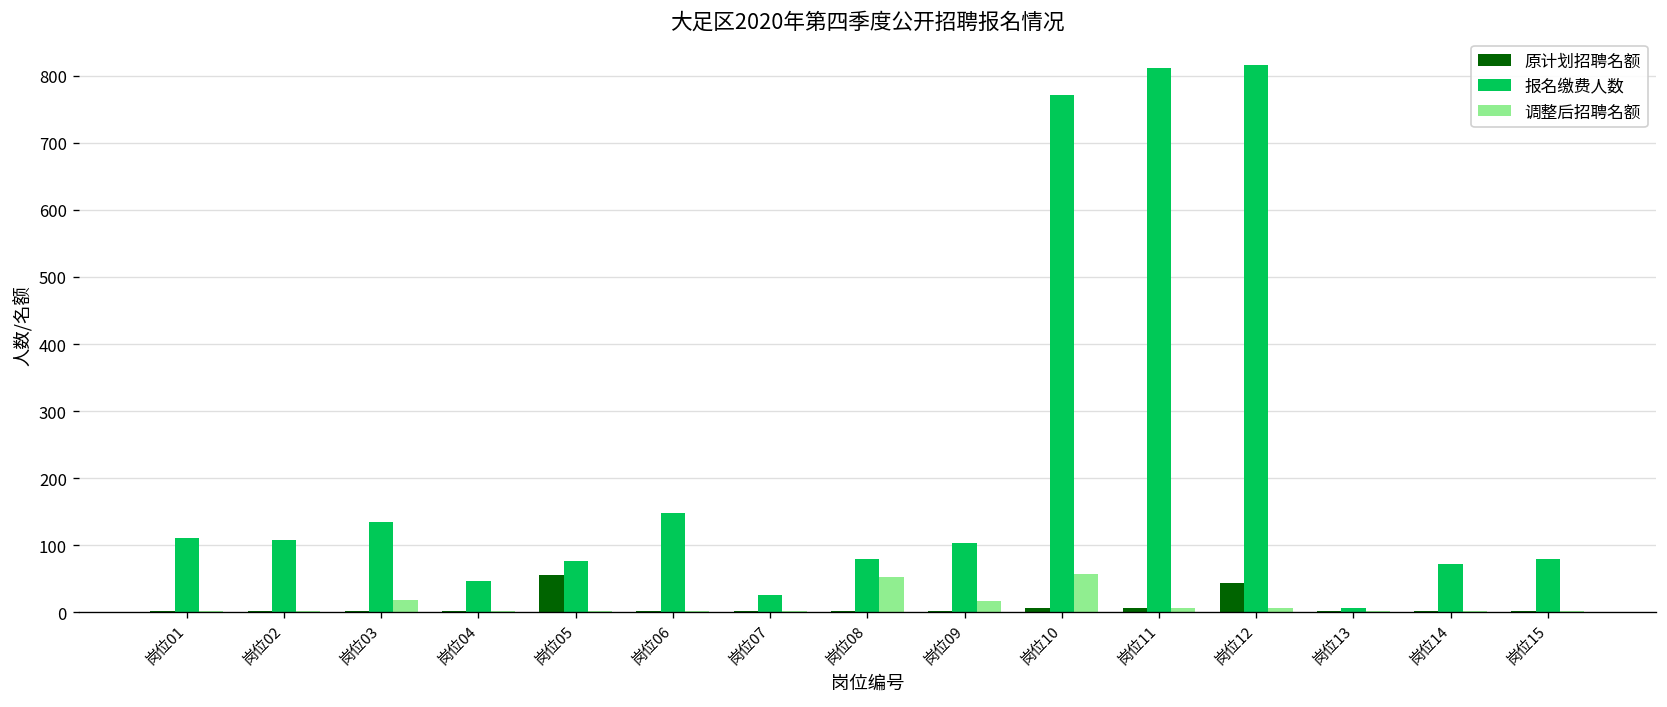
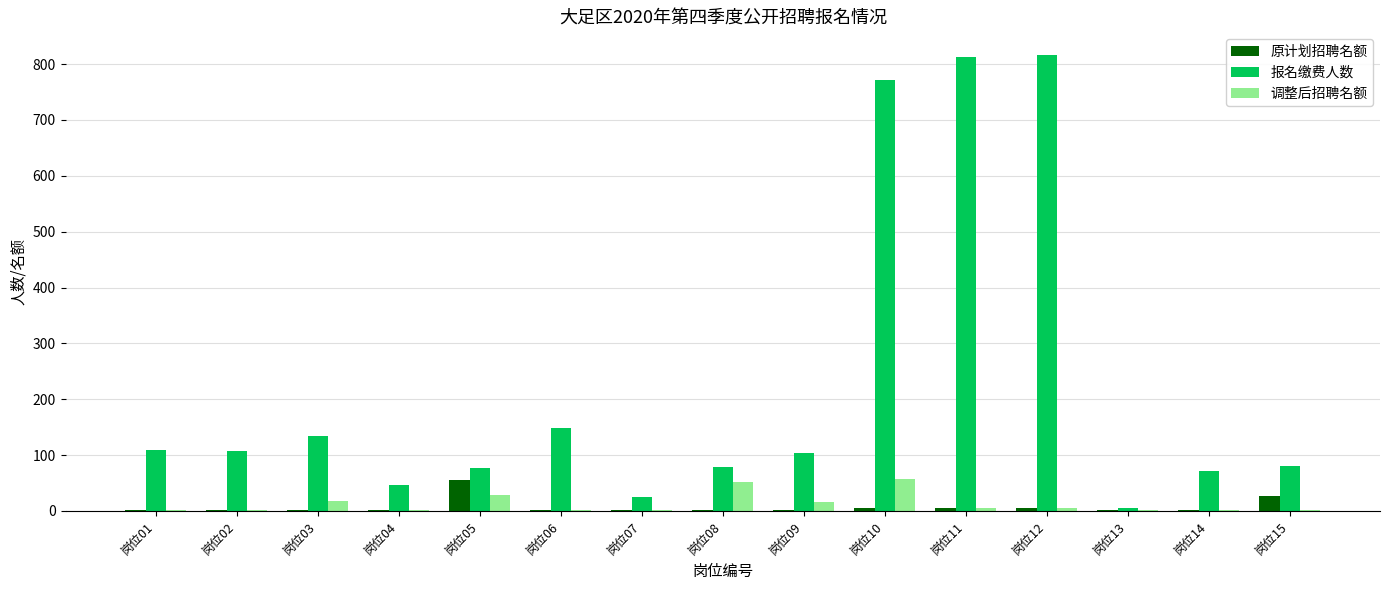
  {
    "原计划招聘名额": {
      "岗位05": 60,
      "岗位10": 10,
      "岗位11": 10,
-     "岗位12": 40,
-     "岗位15": 0
+     "岗位12": 10,
+     "岗位15": 30
    },
    "报名缴费人数": {
      "岗位01": 110,
      "岗位02": 110,
      "岗位03": 130,
      "岗位04": 50,
      "岗位05": 80,
      "岗位06": 150,
      "岗位07": 30,
      "岗位08": 80,
      "岗位09": 100,
      "岗位10": 770,
      "岗位11": 810,
      "岗位12": 820,
      "岗位13": 10,
      "岗位14": 70,
      "岗位15": 80
    },
    "调整后招聘名额": {
      "岗位03": 20,
-     "岗位05": 0,
+     "岗位05": 30,
      "岗位08": 50,
      "岗位09": 20,
      "岗位10": 60,
      "岗位11": 10,
      "岗位12": 10
    }
  }
